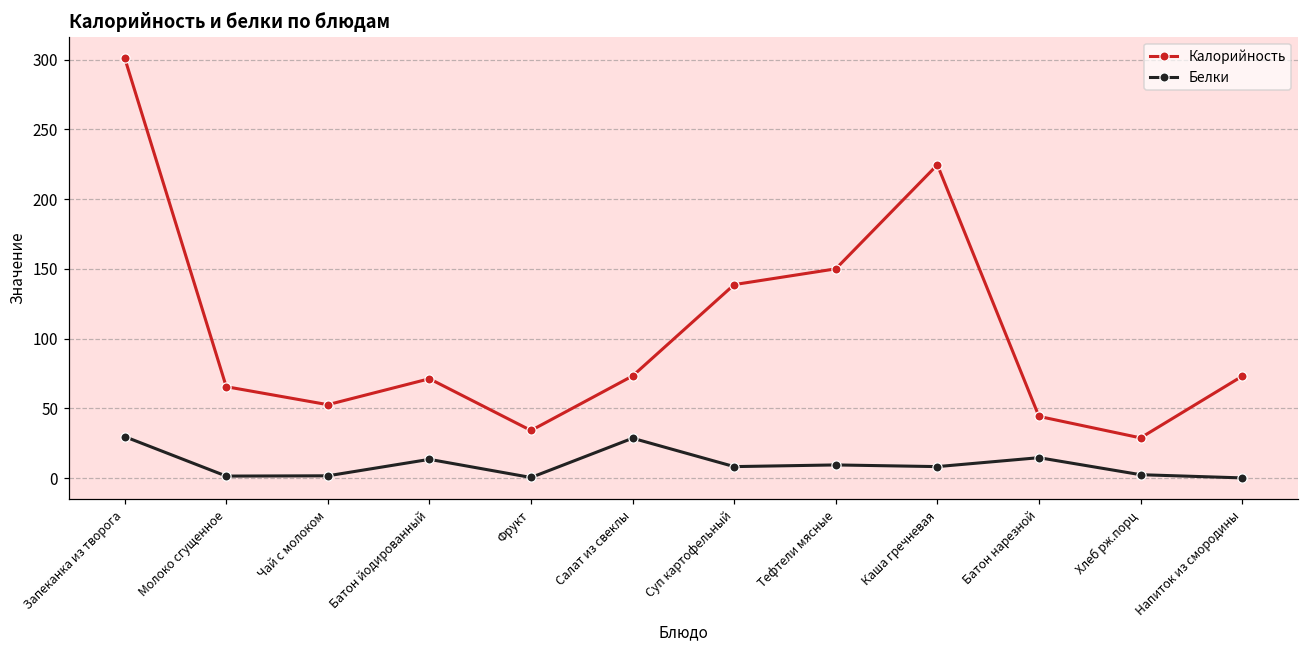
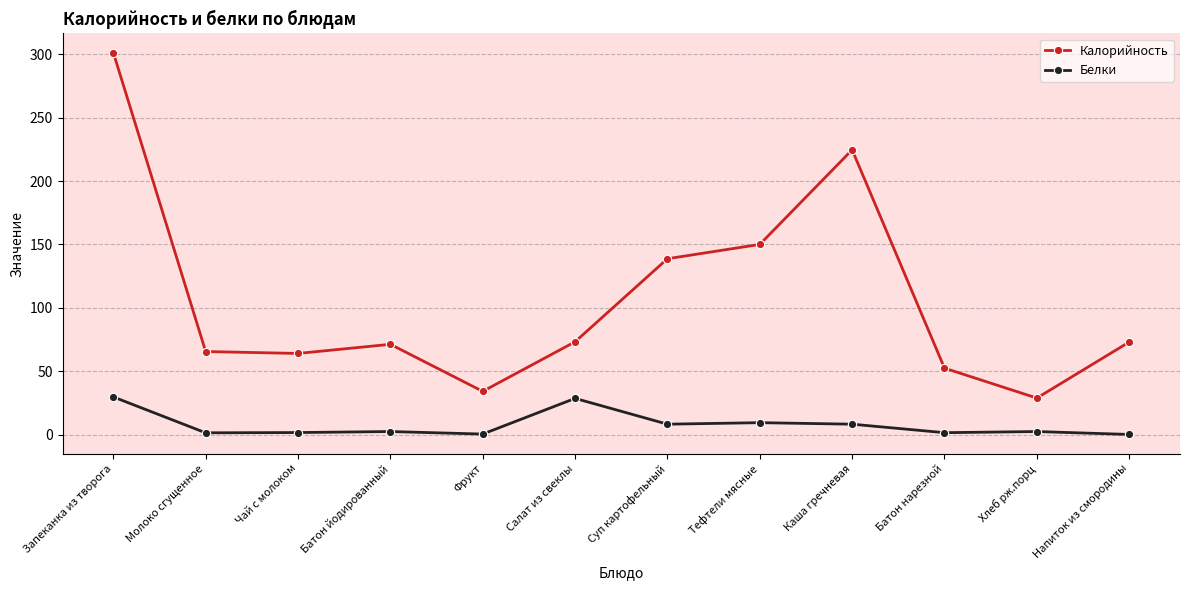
  {
    "Калорийность": {
      "Запеканка из творога": 301,
      "Молоко сгущенное": 66,
-     "Чай с молоком": 53,
+     "Чай с молоком": 64,
      "Батон йодированный": 71,
      "Фрукт": 34,
      "Салат из свеклы": 73,
      "Суп картофельный": 139,
      "Тефтели мясные": 150,
      "Каша гречневая": 225,
-     "Батон нарезной": 44,
+     "Батон нарезной": 52,
      "Хлеб рж.порц": 29,
      "Напиток из смородины": 73
    },
    "Белки": {
      "Запеканка из творога": 30,
      "Молоко сгущенное": 1,
      "Чай с молоком": 2,
-     "Батон йодированный": 13,
+     "Батон йодированный": 2,
      "Фрукт": 0,
      "Салат из свеклы": 29,
      "Суп картофельный": 8,
      "Тефтели мясные": 9,
      "Каша гречневая": 8,
-     "Батон нарезной": 15,
+     "Батон нарезной": 2,
      "Хлеб рж.порц": 2,
      "Напиток из смородины": 0
    }
  }
